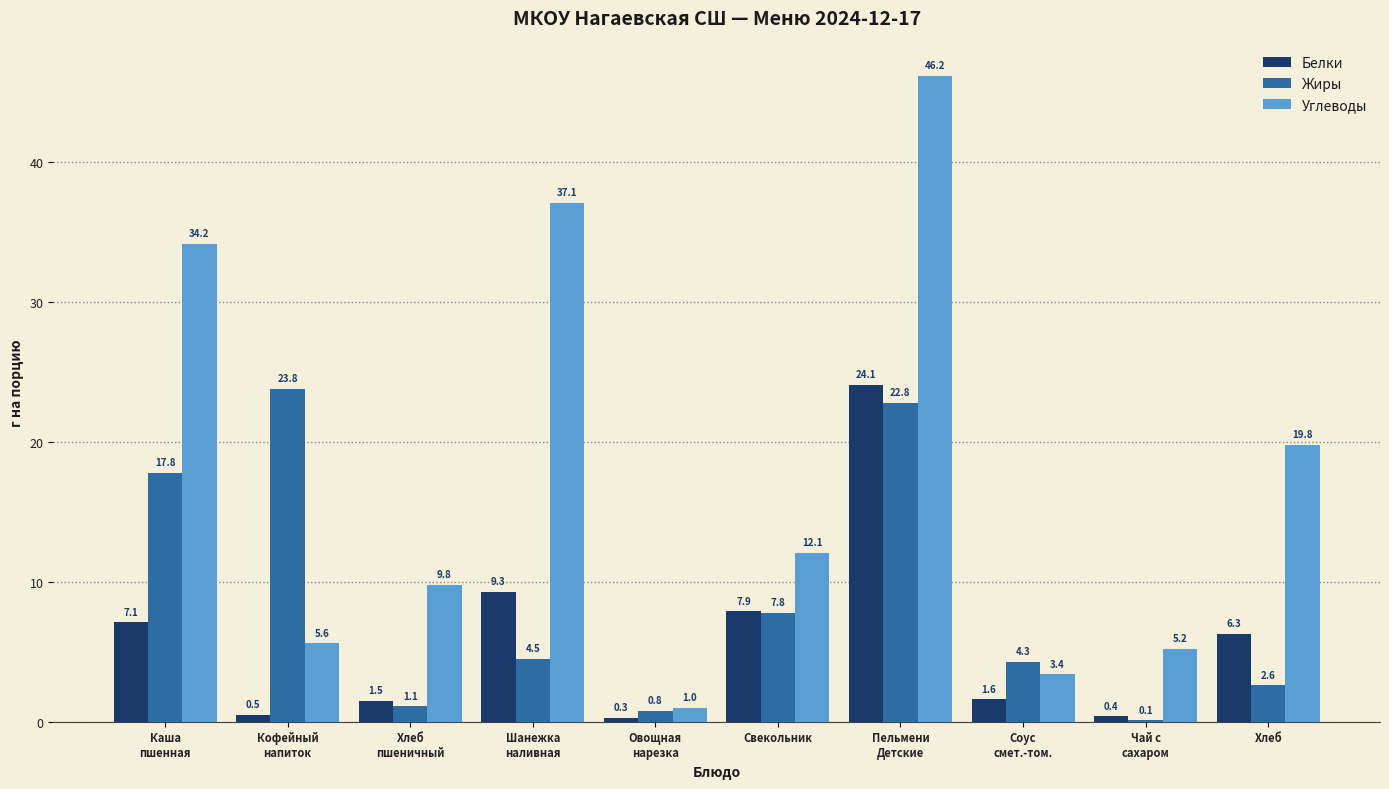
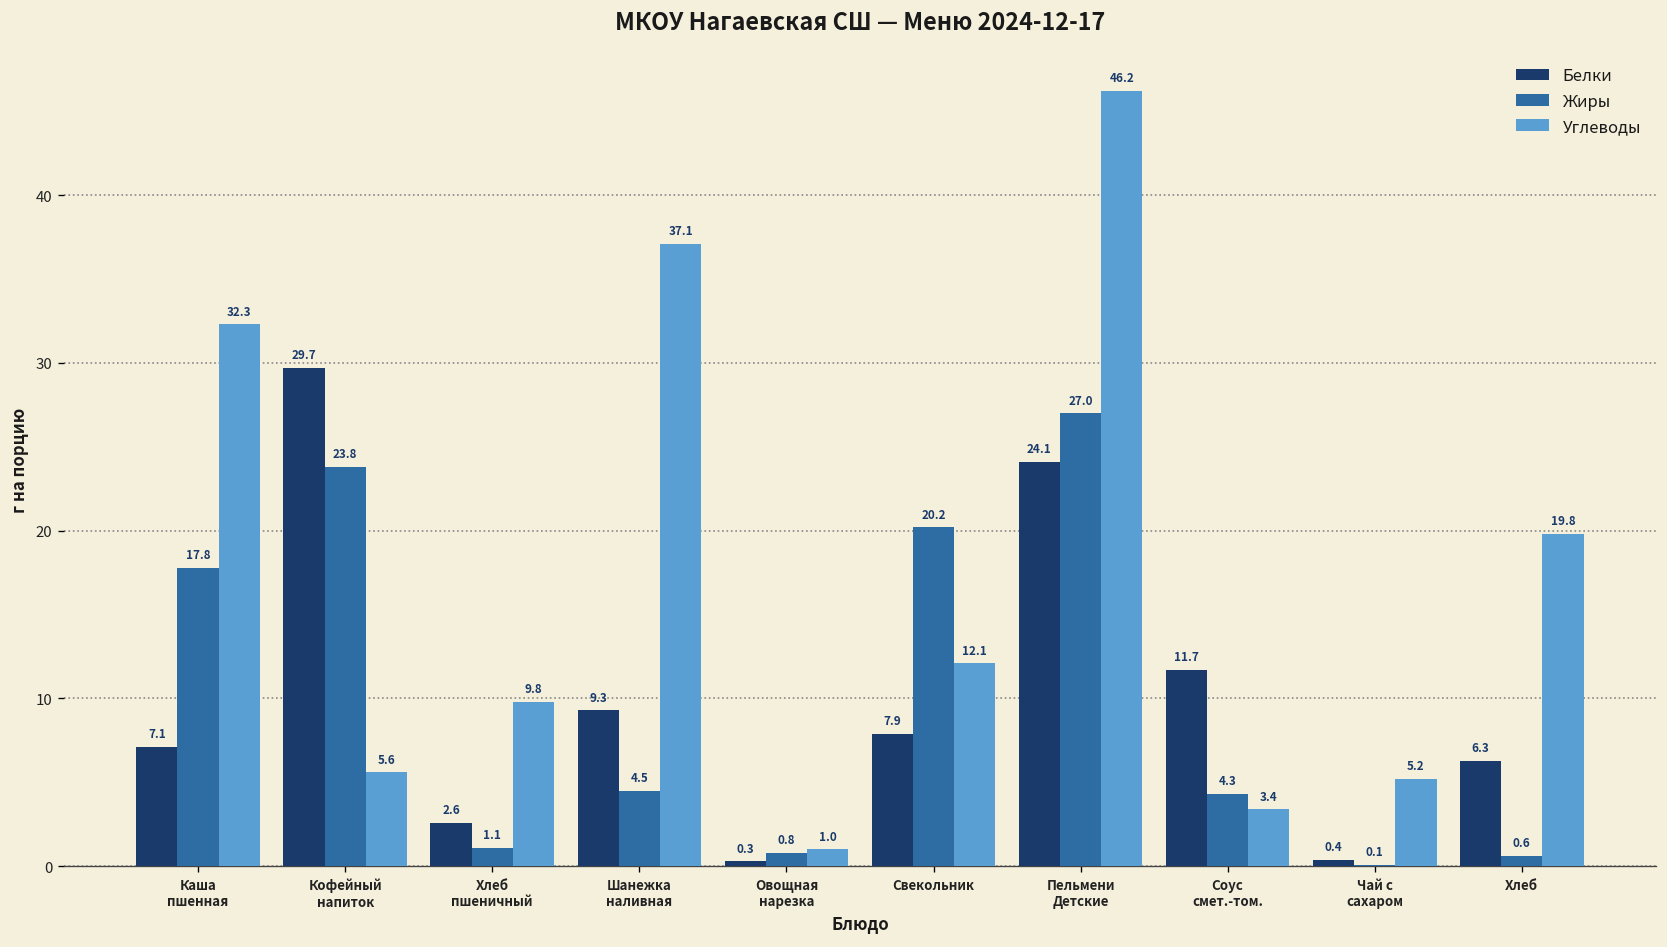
  {
    "Белки": {
      "Каша пшенная": 7.1,
-     "Кофейный напиток": 0.5,
-     "Хлеб пшеничный": 1.5,
+     "Кофейный напиток": 29.7,
+     "Хлеб пшеничный": 2.6,
      "Шанежка наливная": 9.3,
      "Овощная нарезка": 0.3,
      "Свекольник": 7.9,
      "Пельмени Детские": 24.1,
-     "Соус смет.-том.": 1.6,
+     "Соус смет.-том.": 11.7,
      "Чай с сахаром": 0.4,
      "Хлеб": 6.3
    },
    "Жиры": {
      "Каша пшенная": 17.8,
      "Кофейный напиток": 23.8,
      "Хлеб пшеничный": 1.1,
      "Шанежка наливная": 4.5,
      "Овощная нарезка": 0.8,
-     "Свекольник": 7.8,
-     "Пельмени Детские": 22.8,
+     "Свекольник": 20.2,
+     "Пельмени Детские": 27.0,
      "Соус смет.-том.": 4.3,
      "Чай с сахаром": 0.1,
-     "Хлеб": 2.6
+     "Хлеб": 0.6
    },
    "Углеводы": {
-     "Каша пшенная": 34.2,
+     "Каша пшенная": 32.3,
      "Кофейный напиток": 5.6,
      "Хлеб пшеничный": 9.8,
      "Шанежка наливная": 37.1,
      "Овощная нарезка": 1.0,
      "Свекольник": 12.1,
      "Пельмени Детские": 46.2,
      "Соус смет.-том.": 3.4,
      "Чай с сахаром": 5.2,
      "Хлеб": 19.8
    }
  }
